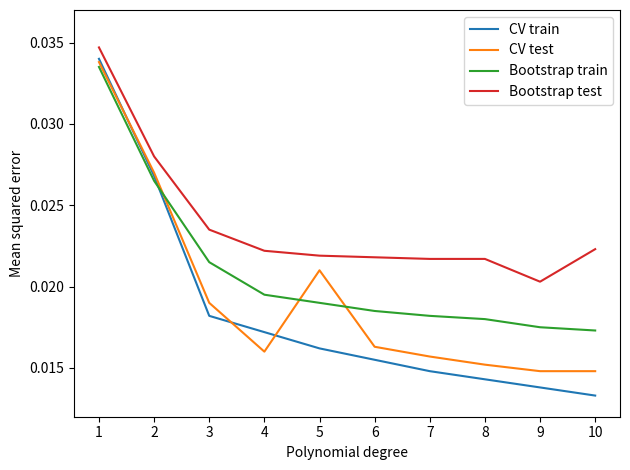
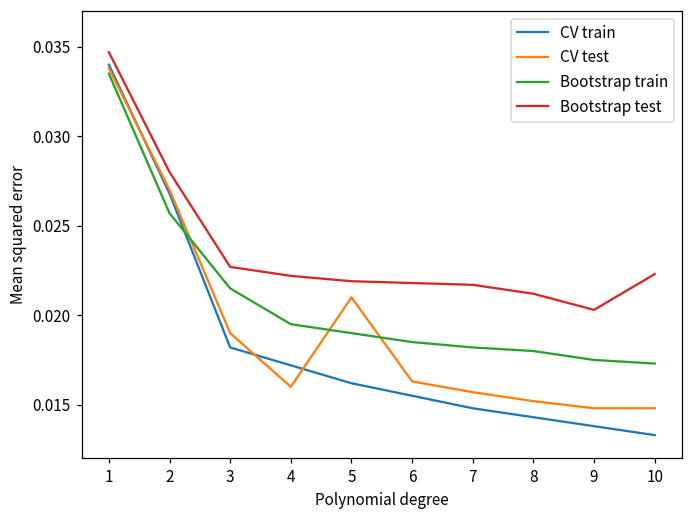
  {
    "CV train": {
      "1": 0.0340,
      "2": 0.0268,
      "3": 0.0182,
      "4": 0.0172,
      "5": 0.0162,
      "6": 0.0155,
      "7": 0.0148,
      "8": 0.0143,
      "9": 0.0138,
      "10": 0.0133
    },
    "CV test": {
      "1": 0.0338,
      "2": 0.0270,
      "3": 0.0190,
      "4": 0.0160,
      "5": 0.0210,
      "6": 0.0163,
      "7": 0.0157,
      "8": 0.0152,
      "9": 0.0148,
      "10": 0.0148
    },
    "Bootstrap train": {
      "1": 0.0335,
-     "2": 0.0265,
+     "2": 0.0257,
      "3": 0.0215,
      "4": 0.0195,
      "5": 0.0190,
      "6": 0.0185,
      "7": 0.0182,
      "8": 0.0180,
      "9": 0.0175,
      "10": 0.0173
    },
    "Bootstrap test": {
      "1": 0.0347,
      "2": 0.0280,
-     "3": 0.0235,
+     "3": 0.0227,
      "4": 0.0222,
      "5": 0.0219,
      "6": 0.0218,
      "7": 0.0217,
-     "8": 0.0217,
+     "8": 0.0212,
      "9": 0.0203,
      "10": 0.0223
    }
  }
